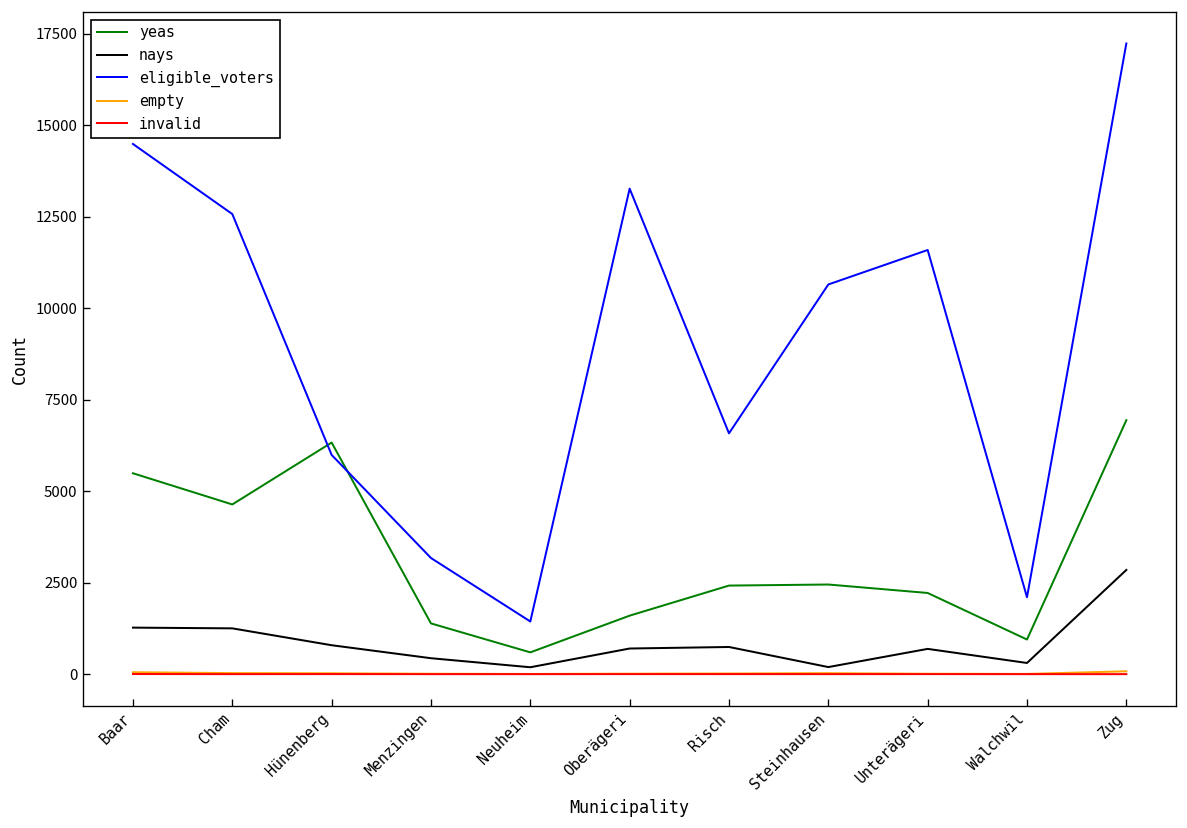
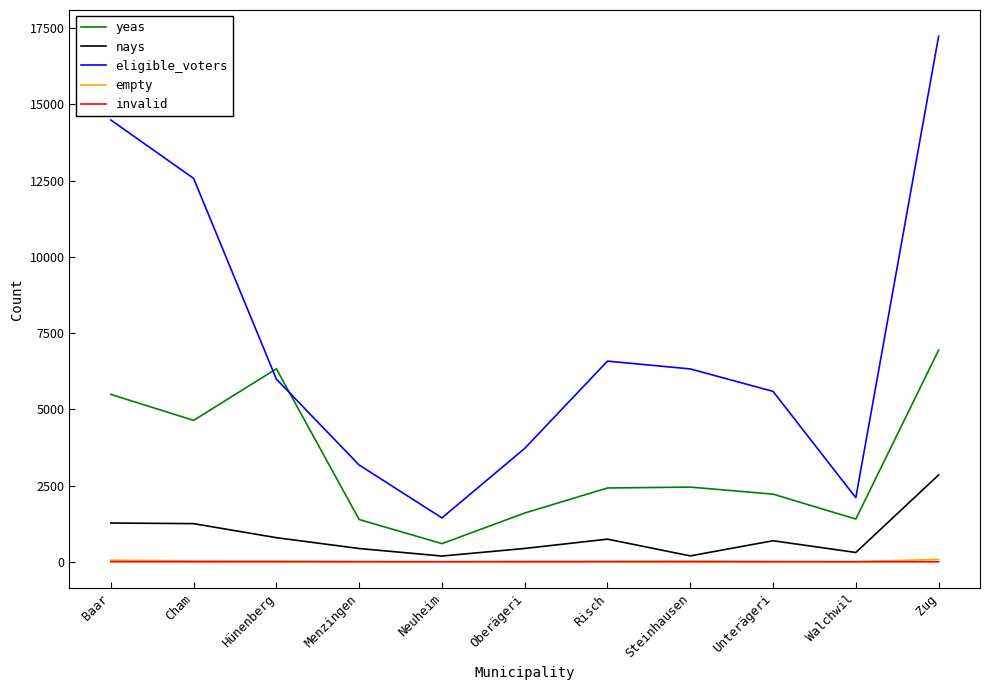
  {
    "yeas": {
      "Baar": 5500,
      "Cham": 4600,
      "Hünenberg": 6300,
      "Menzingen": 1400,
      "Neuheim": 600,
      "Oberägeri": 1600,
      "Risch": 2400,
      "Steinhausen": 2400,
      "Unterägeri": 2200,
-     "Walchwil": 900,
+     "Walchwil": 1400,
      "Zug": 6900
    },
    "nays": {
      "Baar": 1300,
      "Cham": 1300,
      "Hünenberg": 800,
      "Menzingen": 400,
      "Neuheim": 200,
-     "Oberägeri": 700,
+     "Oberägeri": 400,
      "Risch": 700,
      "Steinhausen": 200,
      "Unterägeri": 700,
      "Walchwil": 300,
      "Zug": 2800
    },
    "eligible_voters": {
      "Baar": 14500,
      "Cham": 12600,
      "Hünenberg": 6000,
      "Menzingen": 3200,
      "Neuheim": 1400,
-     "Oberägeri": 13300,
+     "Oberägeri": 3700,
      "Risch": 6600,
-     "Steinhausen": 10600,
-     "Unterägeri": 11600,
+     "Steinhausen": 6300,
+     "Unterägeri": 5600,
      "Walchwil": 2100,
      "Zug": 17200
    }
  }
